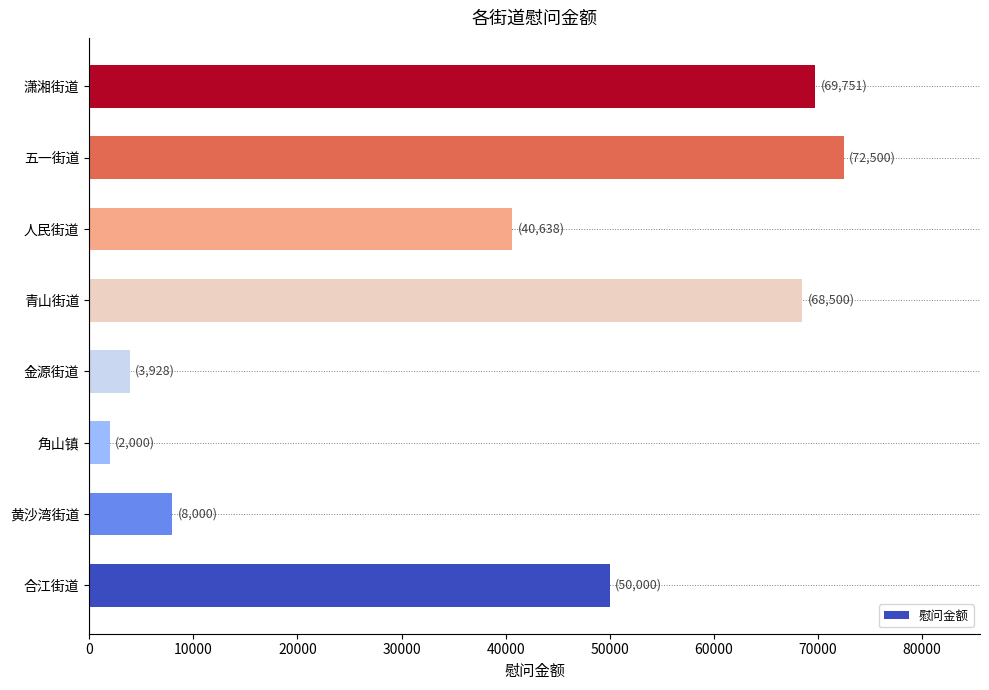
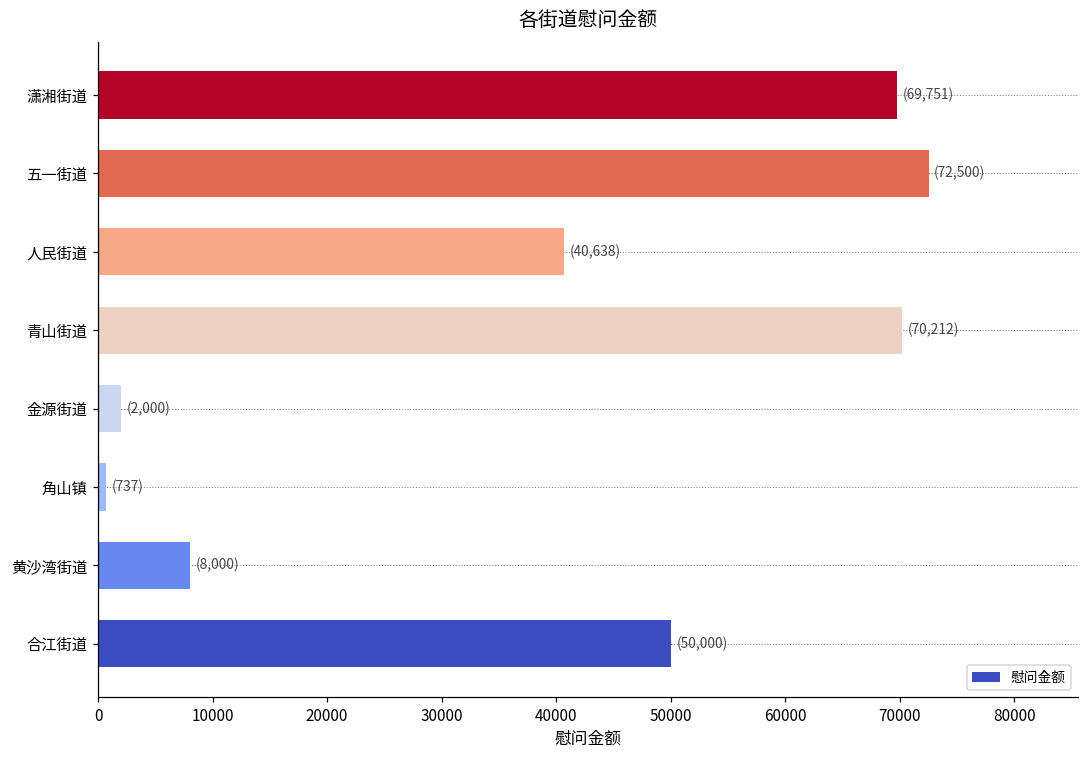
  {
    "潇湘街道": "(69,751)",
    "五一街道": "(72,500)",
    "人民街道": "(40,638)",
-   "青山街道": "(68,500)",
-   "金源街道": "(3,928)",
-   "角山镇": "(2,000)",
+   "青山街道": "(70,212)",
+   "金源街道": "(2,000)",
+   "角山镇": "(737)",
    "黄沙湾街道": "(8,000)",
    "合江街道": "(50,000)"
  }
